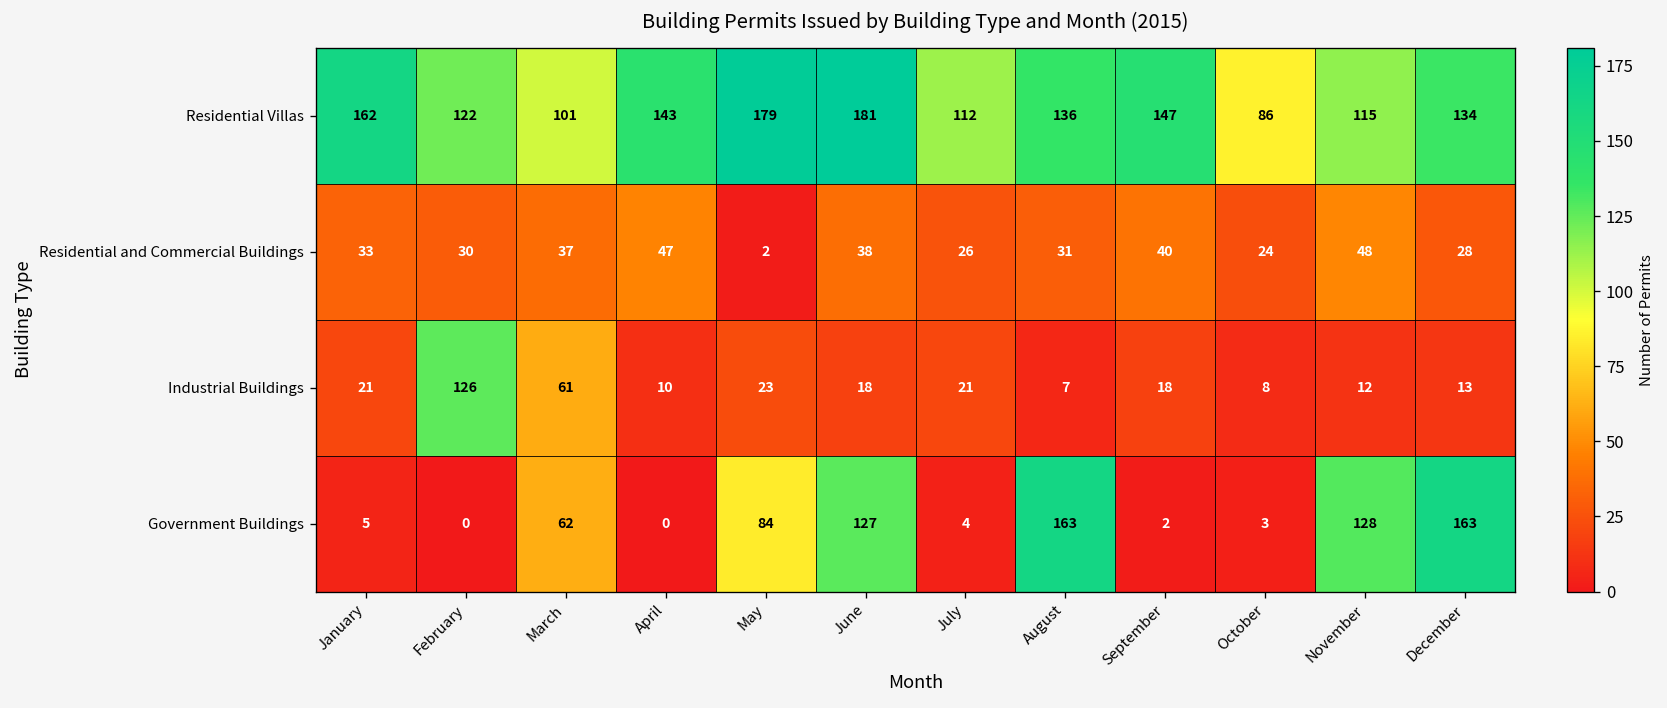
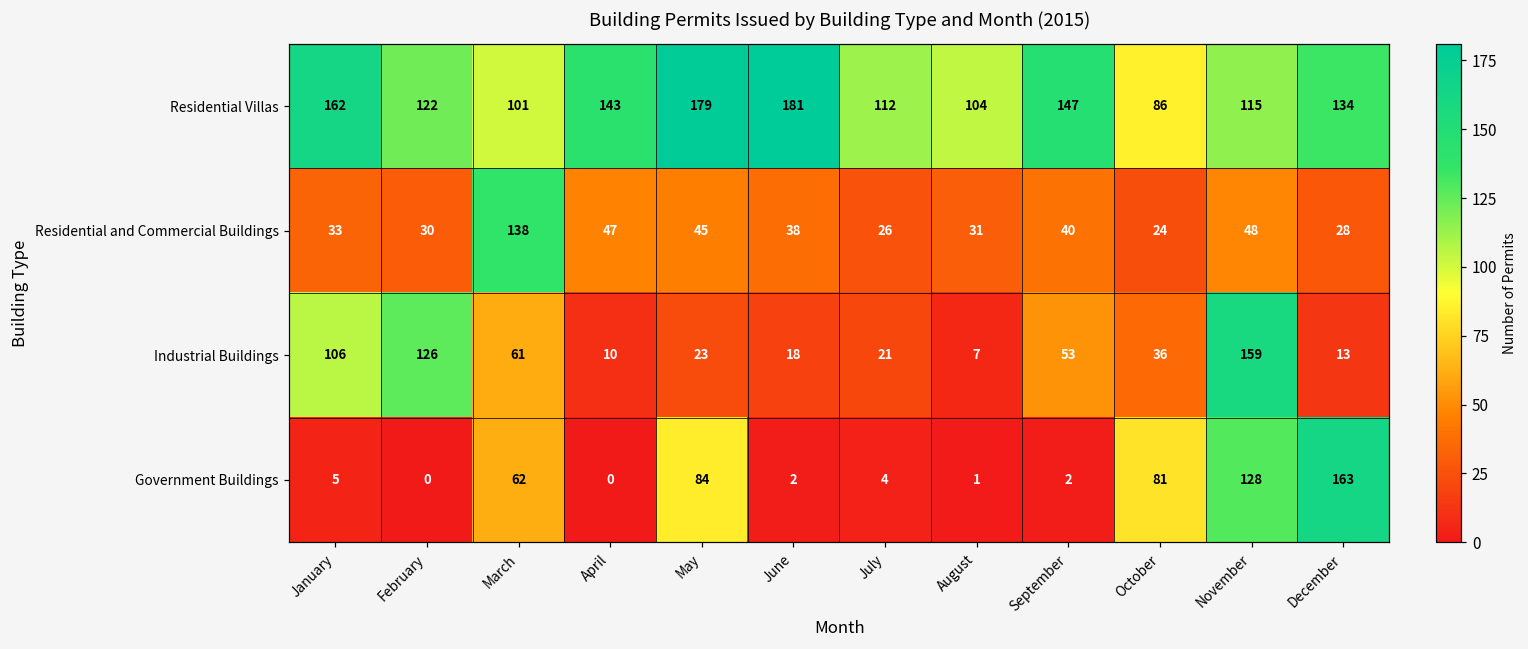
  {
    "Residential Villas": {
      "January": 162,
      "February": 122,
      "March": 101,
      "April": 143,
      "May": 179,
      "June": 181,
      "July": 112,
-     "August": 136,
+     "August": 104,
      "September": 147,
      "October": 86,
      "November": 115,
      "December": 134
    },
    "Residential and Commercial Buildings": {
      "January": 33,
      "February": 30,
-     "March": 37,
+     "March": 138,
      "April": 47,
-     "May": 2,
+     "May": 45,
      "June": 38,
      "July": 26,
      "August": 31,
      "September": 40,
      "October": 24,
      "November": 48,
      "December": 28
    },
    "Industrial Buildings": {
-     "January": 21,
+     "January": 106,
      "February": 126,
      "March": 61,
      "April": 10,
      "May": 23,
      "June": 18,
      "July": 21,
      "August": 7,
-     "September": 18,
-     "October": 8,
-     "November": 12,
+     "September": 53,
+     "October": 36,
+     "November": 159,
      "December": 13
    },
    "Government Buildings": {
      "January": 5,
      "February": 0,
      "March": 62,
      "April": 0,
      "May": 84,
-     "June": 127,
+     "June": 2,
      "July": 4,
-     "August": 163,
+     "August": 1,
      "September": 2,
-     "October": 3,
+     "October": 81,
      "November": 128,
      "December": 163
    }
  }
